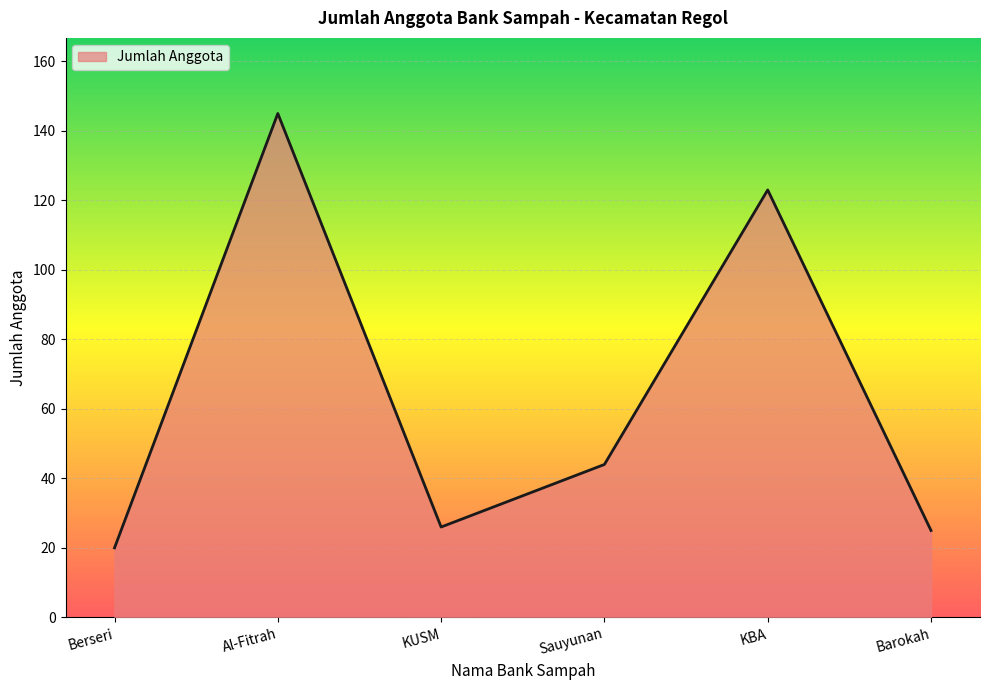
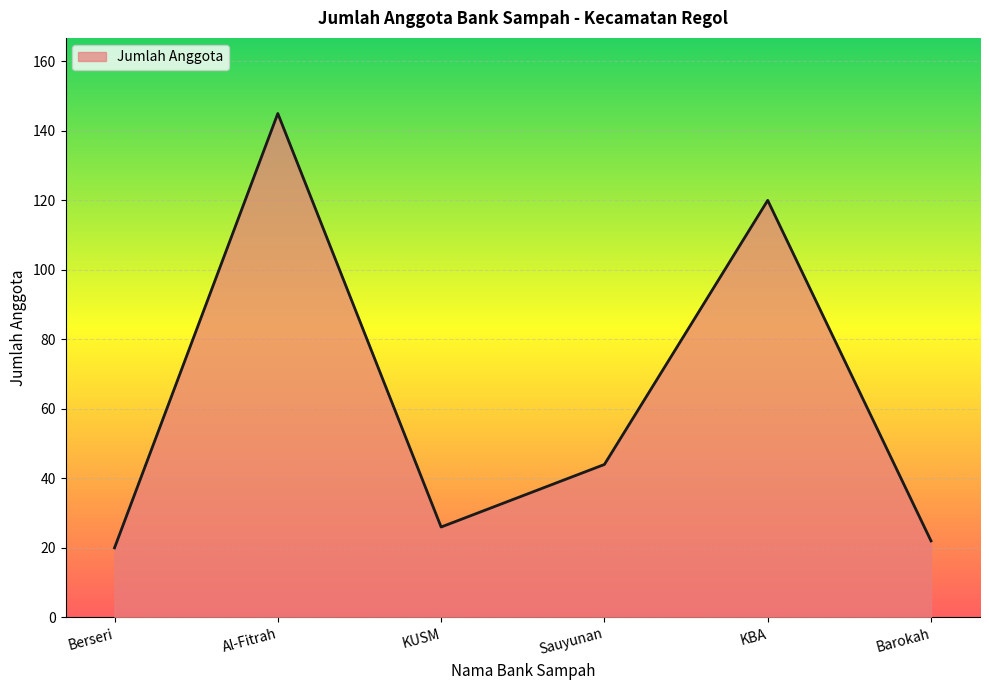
  {
    "Berseri": 20,
    "Al-Fitrah": 145,
    "KUSM": 26,
    "Sauyunan": 44,
-   "KBA": 123,
-   "Barokah": 25
+   "KBA": 120,
+   "Barokah": 22
  }
